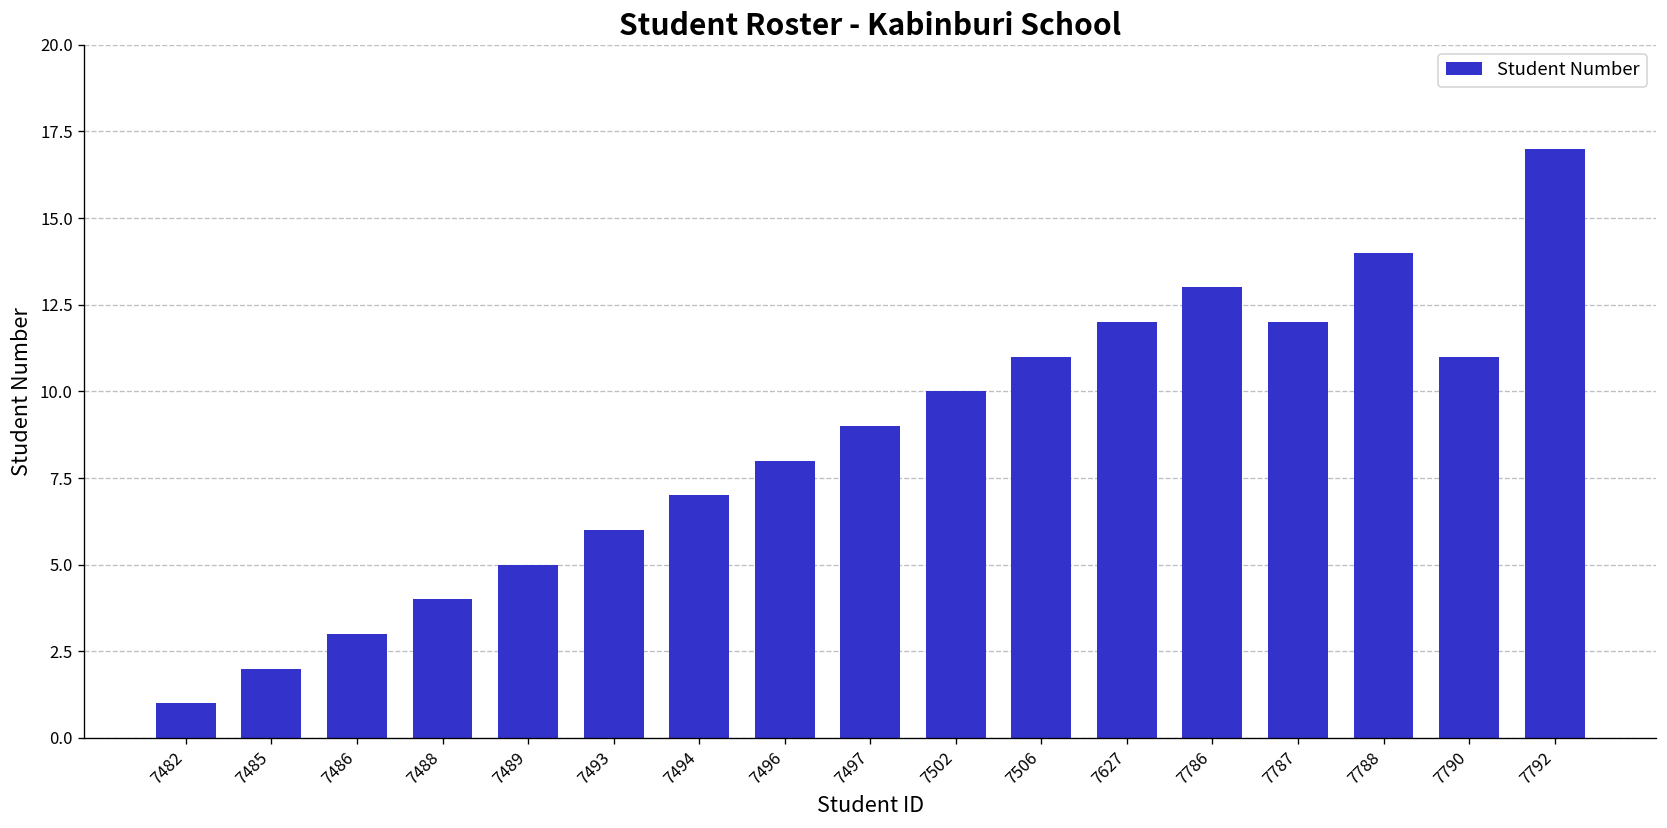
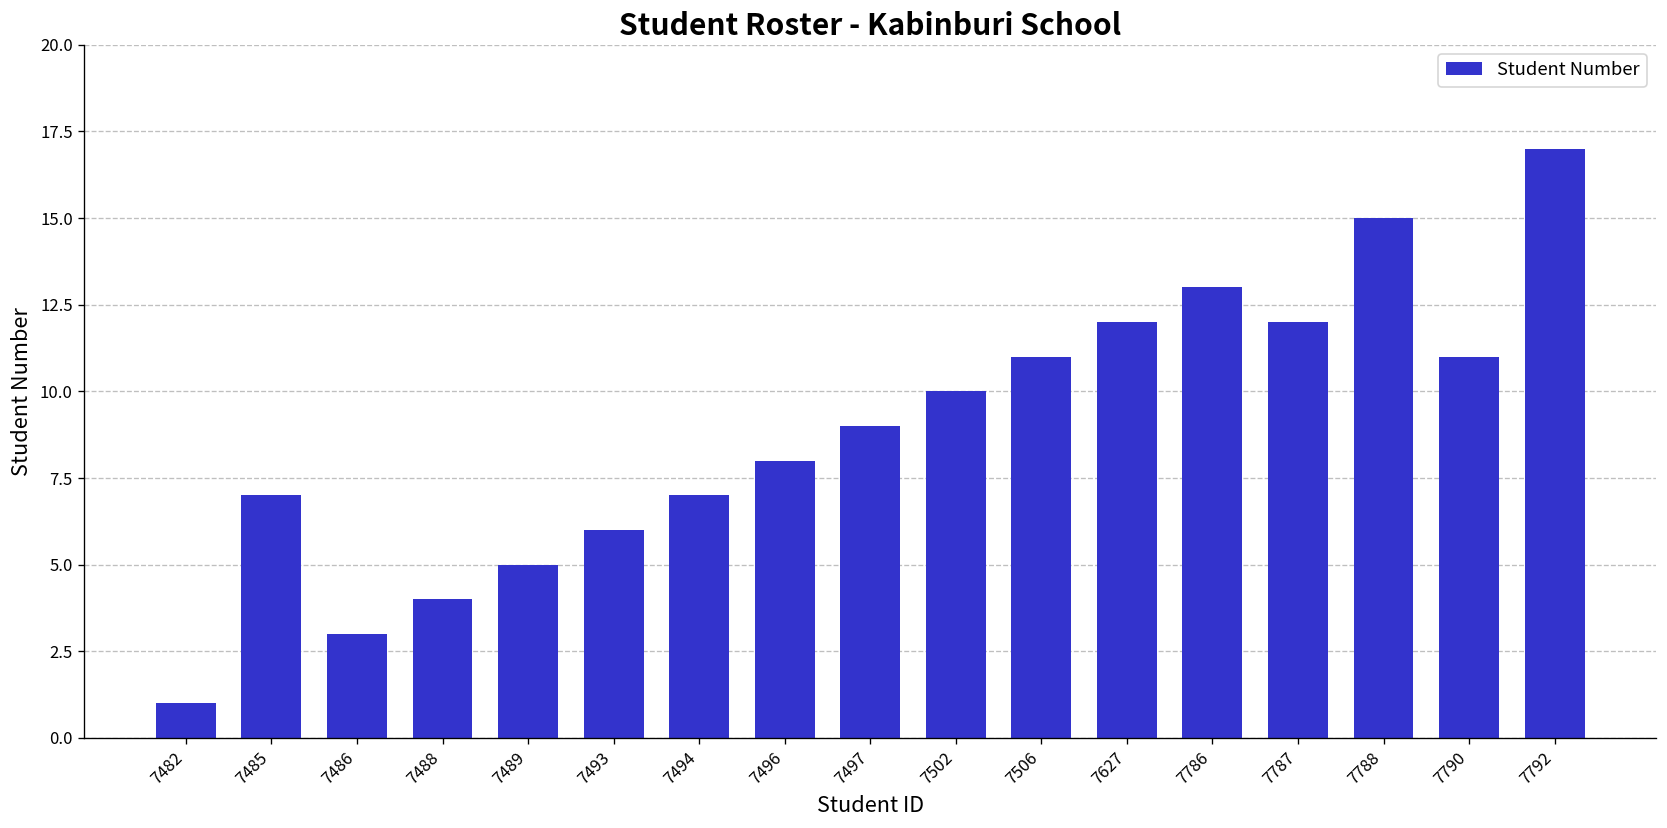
  {
    "7482": 1,
-   "7485": 2,
+   "7485": 7,
    "7486": 3,
    "7488": 4,
    "7489": 5,
    "7493": 6,
    "7494": 7,
    "7496": 8,
    "7497": 9,
    "7502": 10,
    "7506": 11,
    "7627": 12,
    "7786": 13,
    "7787": 12,
-   "7788": 14,
+   "7788": 15,
    "7790": 11,
    "7792": 17
  }
